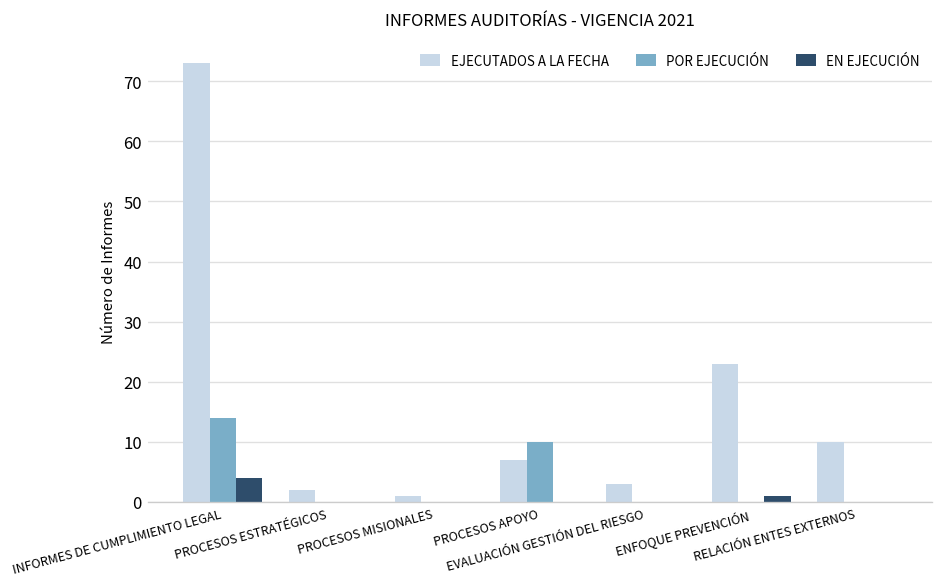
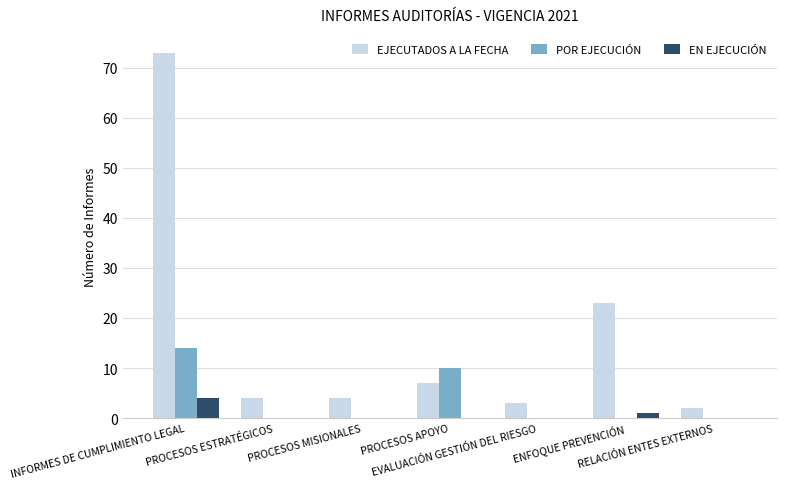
  {
    "EJECUTADOS A LA FECHA": {
      "INFORMES DE CUMPLIMIENTO LEGAL": 73,
-     "PROCESOS ESTRATÉGICOS": 2,
-     "PROCESOS MISIONALES": 1,
+     "PROCESOS ESTRATÉGICOS": 4,
+     "PROCESOS MISIONALES": 4,
      "PROCESOS APOYO": 7,
      "EVALUACIÓN GESTIÓN DEL RIESGO": 3,
      "ENFOQUE PREVENCIÓN": 23,
-     "RELACIÓN ENTES EXTERNOS": 10
+     "RELACIÓN ENTES EXTERNOS": 2
    },
    "POR EJECUCIÓN": {
      "INFORMES DE CUMPLIMIENTO LEGAL": 14,
      "PROCESOS ESTRATÉGICOS": 0,
      "PROCESOS MISIONALES": 0,
      "PROCESOS APOYO": 10,
      "EVALUACIÓN GESTIÓN DEL RIESGO": 0,
      "ENFOQUE PREVENCIÓN": 0,
      "RELACIÓN ENTES EXTERNOS": 0
    },
    "EN EJECUCIÓN": {
      "INFORMES DE CUMPLIMIENTO LEGAL": 4,
      "PROCESOS ESTRATÉGICOS": 0,
      "PROCESOS MISIONALES": 0,
      "PROCESOS APOYO": 0,
      "EVALUACIÓN GESTIÓN DEL RIESGO": 0,
      "ENFOQUE PREVENCIÓN": 1,
      "RELACIÓN ENTES EXTERNOS": 0
    }
  }
